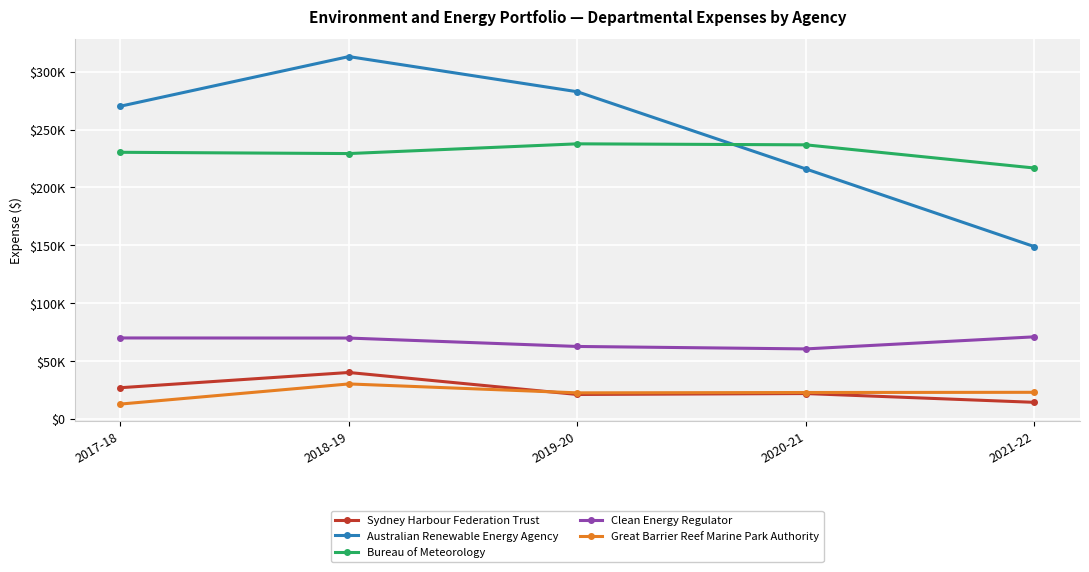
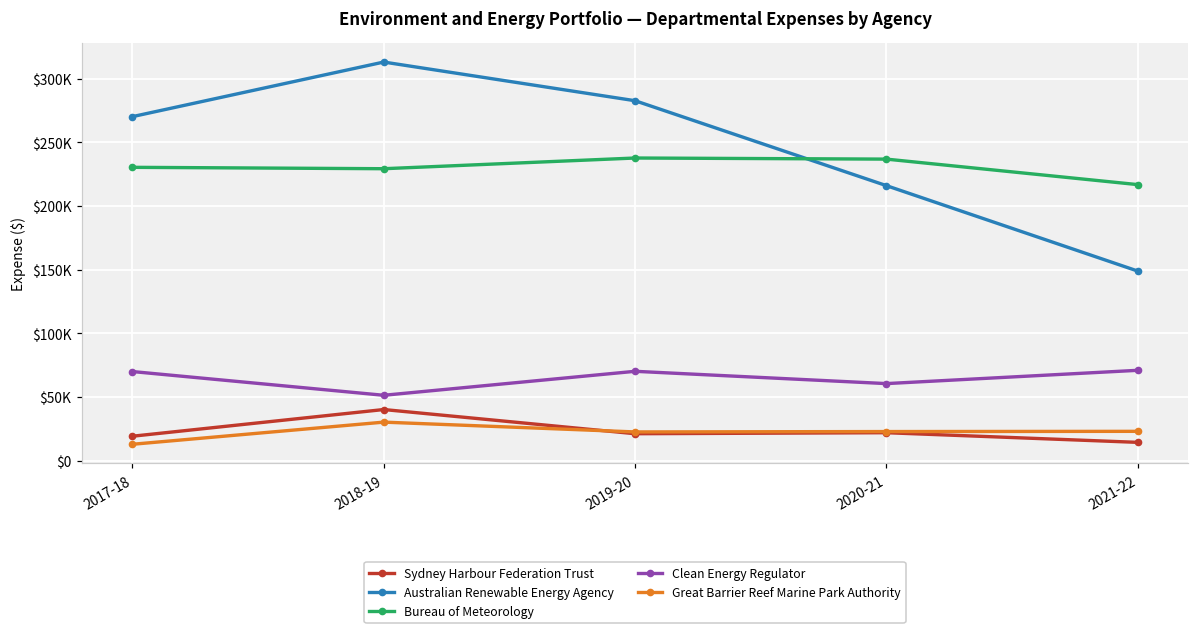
  {
    "Sydney Harbour Federation Trust": {
-     "2017-18": "$27000",
+     "2017-18": "$19000",
      "2018-19": "$40000",
      "2021-22": "$14000"
    },
    "Australian Renewable Energy Agency": {
      "2017-18": "$270000",
      "2018-19": "$313000",
      "2019-20": "$283000",
      "2020-21": "$216000",
      "2021-22": "$149000"
    },
    "Bureau of Meteorology": {
      "2017-18": "$230000",
      "2018-19": "$229000",
      "2019-20": "$238000",
      "2020-21": "$237000",
      "2021-22": "$217000"
    },
    "Clean Energy Regulator": {
      "2017-18": "$70000",
-     "2018-19": "$70000",
-     "2019-20": "$63000",
+     "2018-19": "$51000",
+     "2019-20": "$70000",
      "2020-21": "$61000",
      "2021-22": "$71000"
    },
    "Great Barrier Reef Marine Park Authority": {
      "2017-18": "$13000",
      "2018-19": "$30000",
      "2021-22": "$23000"
    }
  }
